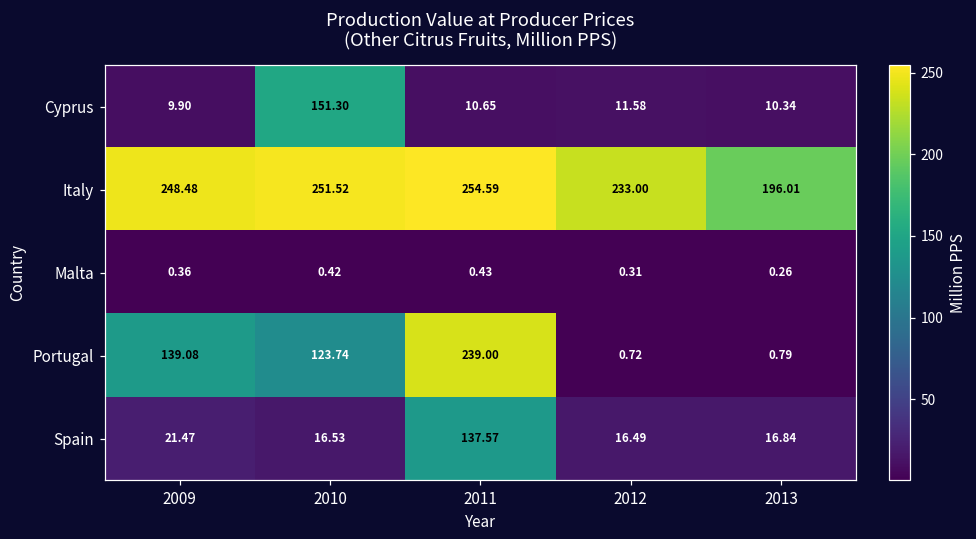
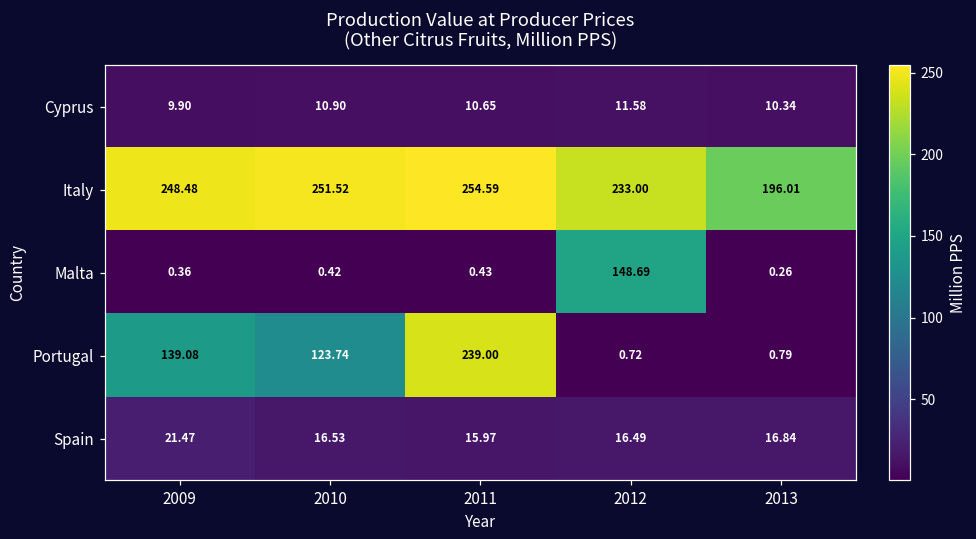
  {
    "Cyprus": {
      "2009": 9.90,
-     "2010": 151.30,
+     "2010": 10.90,
      "2011": 10.65,
      "2012": 11.58,
      "2013": 10.34
    },
    "Italy": {
      "2009": 248.48,
      "2010": 251.52,
      "2011": 254.59,
      "2012": 233.00,
      "2013": 196.01
    },
    "Malta": {
      "2009": 0.36,
      "2010": 0.42,
      "2011": 0.43,
-     "2012": 0.31,
+     "2012": 148.69,
      "2013": 0.26
    },
    "Portugal": {
      "2009": 139.08,
      "2010": 123.74,
      "2011": 239.00,
      "2012": 0.72,
      "2013": 0.79
    },
    "Spain": {
      "2009": 21.47,
      "2010": 16.53,
-     "2011": 137.57,
+     "2011": 15.97,
      "2012": 16.49,
      "2013": 16.84
    }
  }
